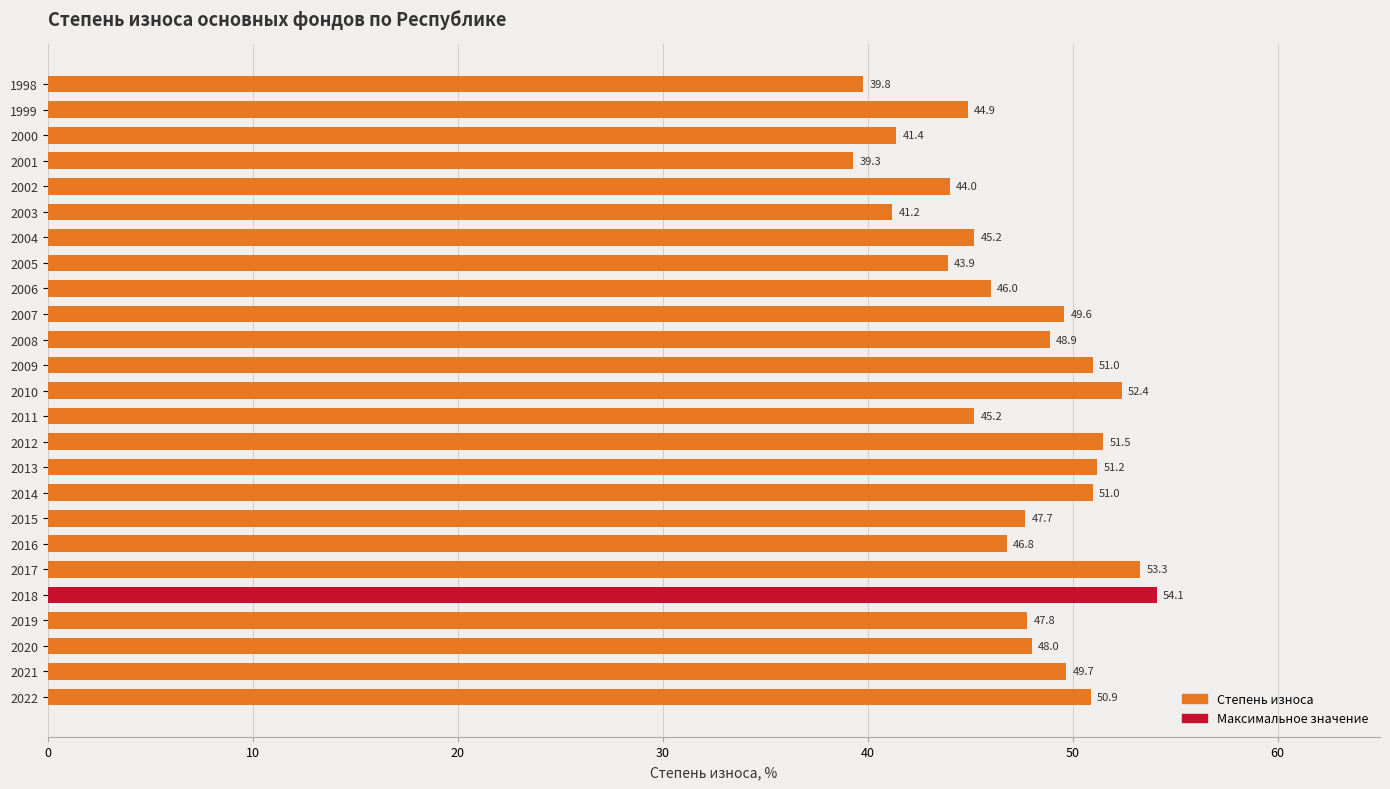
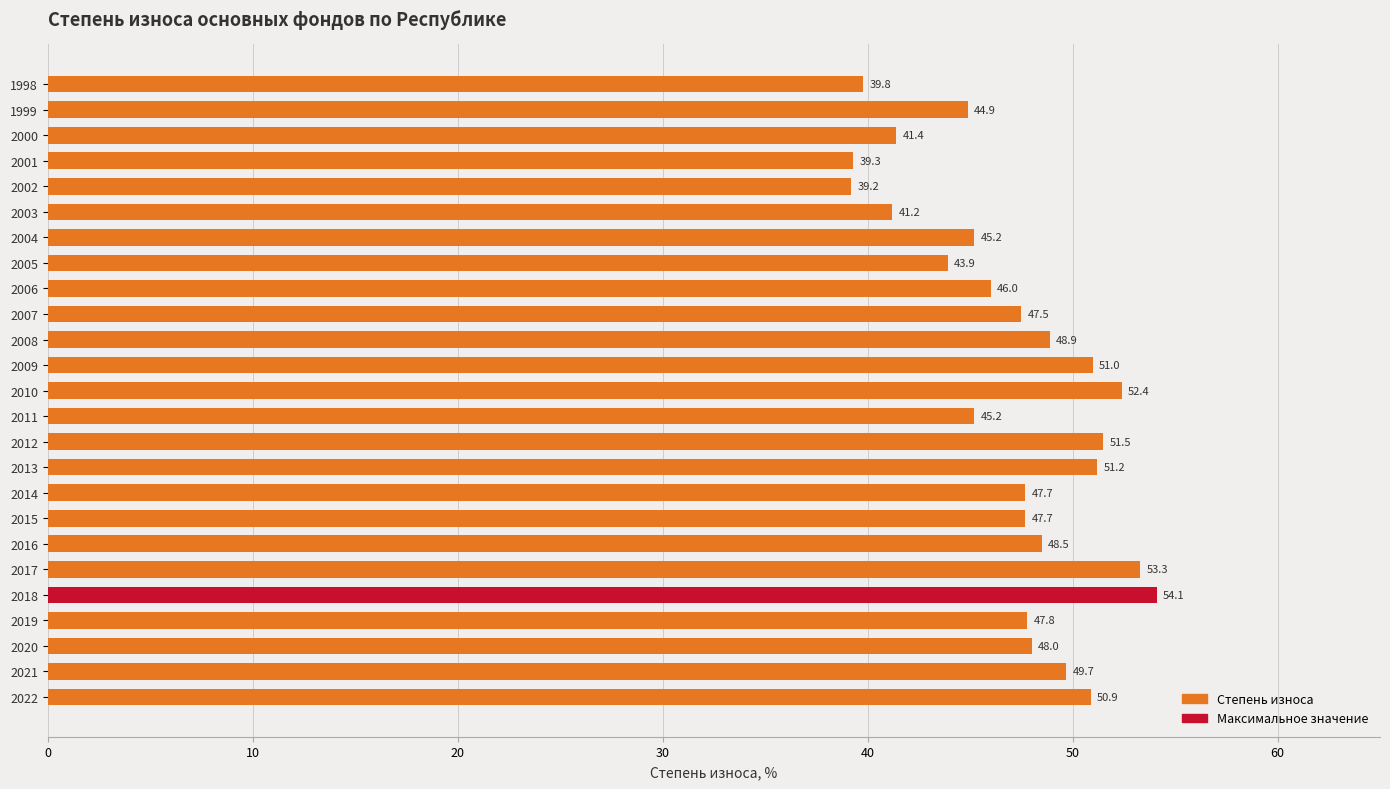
  {
    "1998": 39.8,
    "1999": 44.9,
    "2000": 41.4,
    "2001": 39.3,
-   "2002": 44.0,
+   "2002": 39.2,
    "2003": 41.2,
    "2004": 45.2,
    "2005": 43.9,
    "2006": 46.0,
-   "2007": 49.6,
+   "2007": 47.5,
    "2008": 48.9,
    "2009": 51.0,
    "2010": 52.4,
    "2011": 45.2,
    "2012": 51.5,
    "2013": 51.2,
-   "2014": 51.0,
+   "2014": 47.7,
    "2015": 47.7,
-   "2016": 46.8,
+   "2016": 48.5,
    "2017": 53.3,
    "2018": 54.1,
    "2019": 47.8,
    "2020": 48.0,
    "2021": 49.7,
    "2022": 50.9
  }
